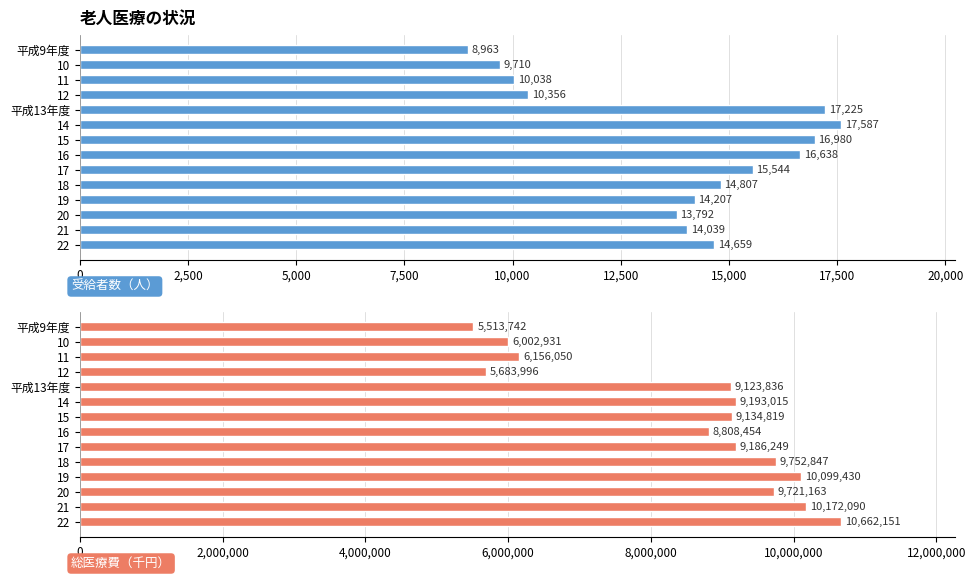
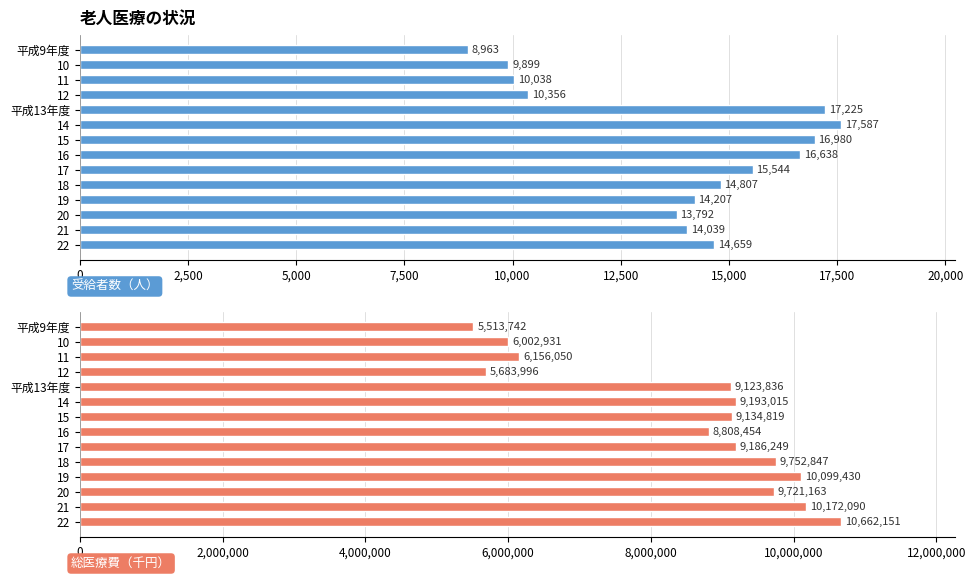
  {
    "老人医療の状況": {
      "平成9年度": "8,963",
-     "10": "9,710",
+     "10": "9,899",
      "11": "10,038",
      "12": "10,356",
      "平成13年度": "17,225",
      "14": "17,587",
      "15": "16,980",
      "16": "16,638",
      "17": "15,544",
      "18": "14,807",
      "19": "14,207",
      "20": "13,792",
      "21": "14,039",
      "22": "14,659"
    }
  }
